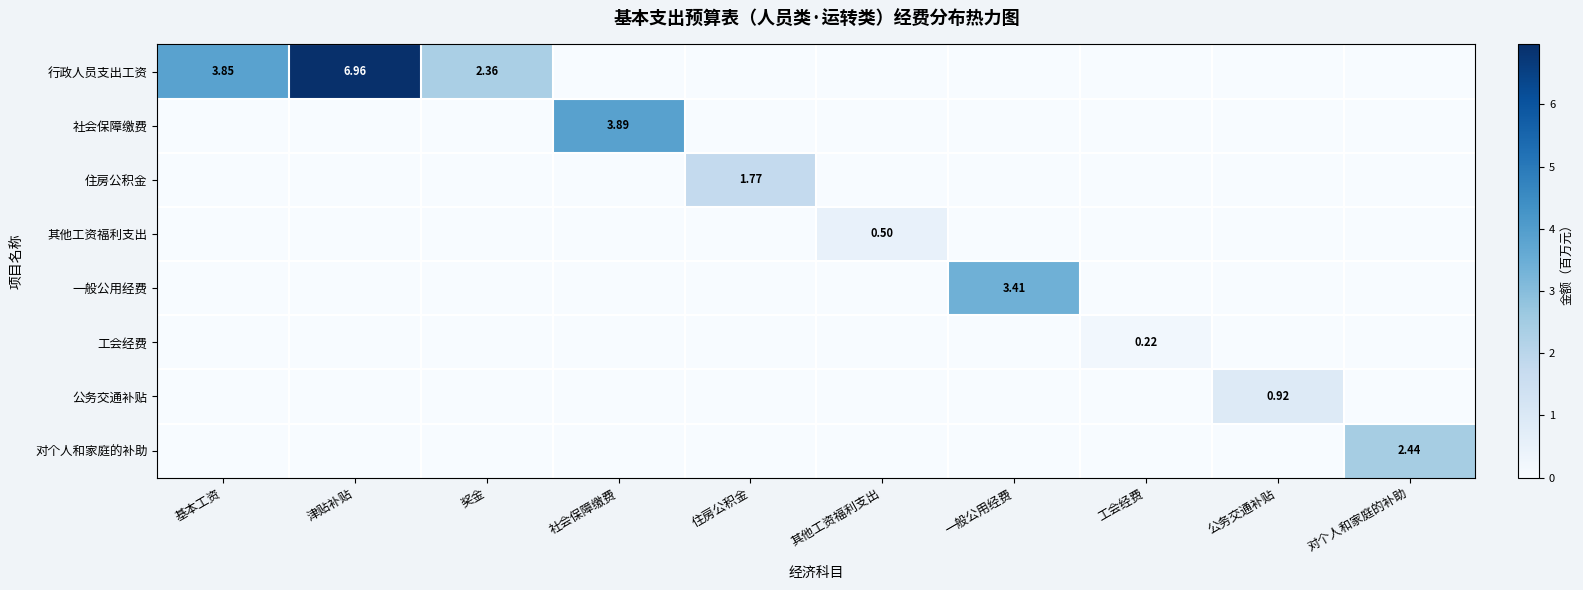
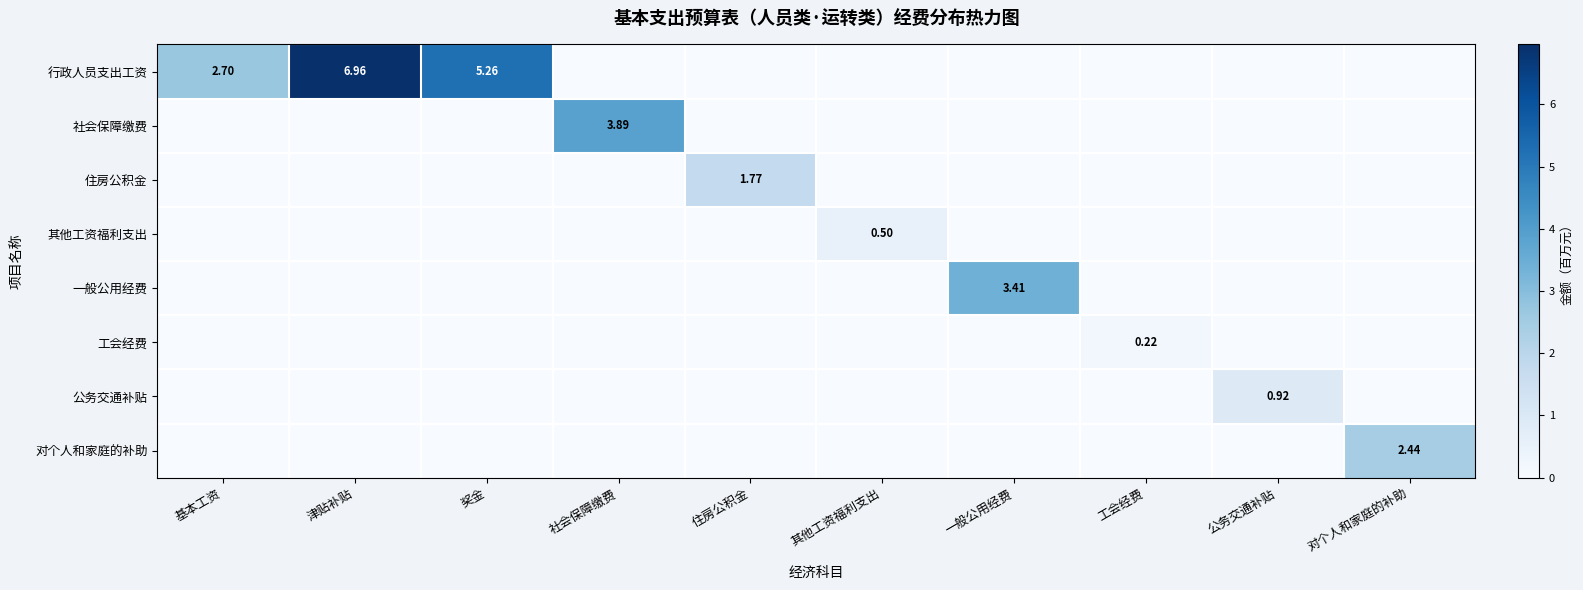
  {
    "行政人员支出工资": {
-     "基本工资": 3.85,
+     "基本工资": 2.70,
      "津贴补贴": 6.96,
-     "奖金": 2.36
+     "奖金": 5.26
    },
    "社会保障缴费": {
      "社会保障缴费": 3.89
    },
    "住房公积金": {
      "住房公积金": 1.77
    },
    "其他工资福利支出": {
      "其他工资福利支出": 0.50
    },
    "一般公用经费": {
      "一般公用经费": 3.41
    },
    "工会经费": {
      "工会经费": 0.22
    },
    "公务交通补贴": {
      "公务交通补贴": 0.92
    },
    "对个人和家庭的补助": {
      "对个人和家庭的补助": 2.44
    }
  }
